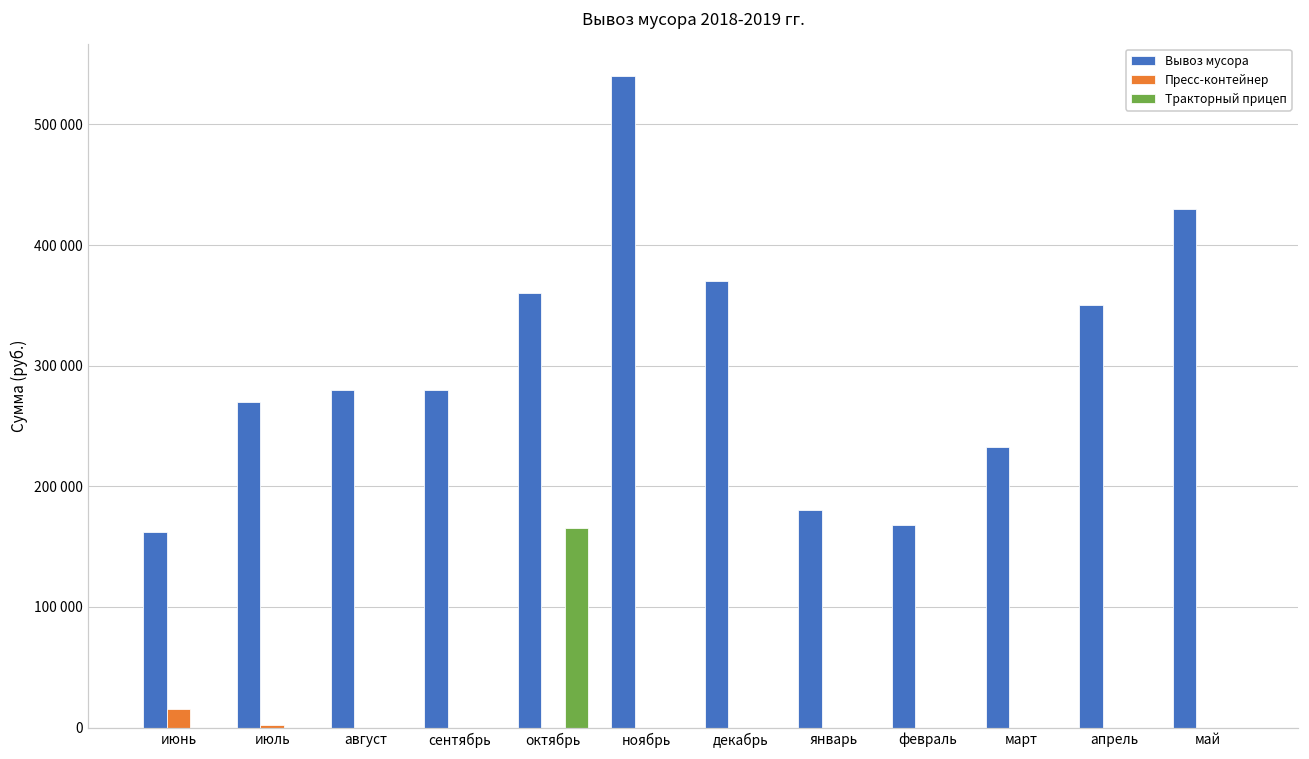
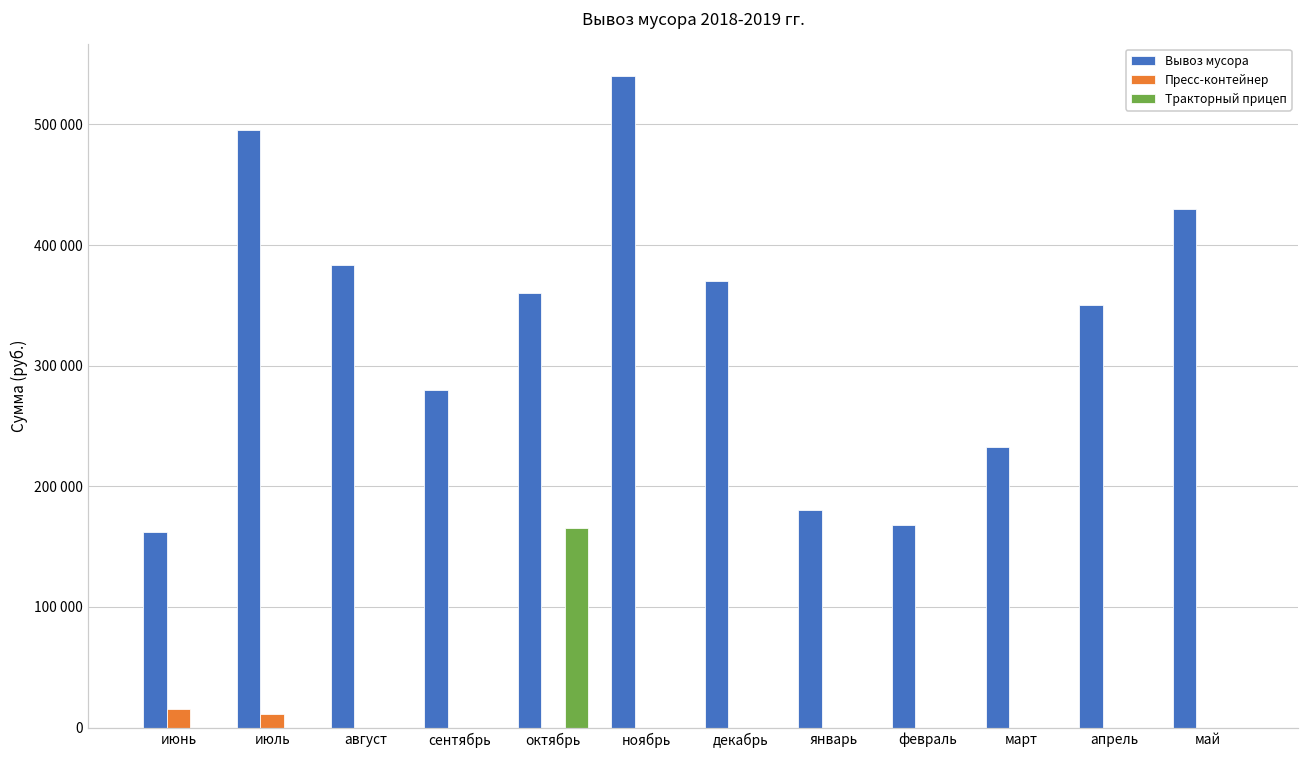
  {
    "Вывоз мусора": {
      "июнь": 162000,
-     "июль": 270000,
-     "август": 280000,
+     "июль": 496000,
+     "август": 383000,
      "сентябрь": 280000,
      "октябрь": 360000,
      "ноябрь": 540000,
      "декабрь": 370000,
      "январь": 180000,
      "февраль": 168000,
      "март": 232000,
      "апрель": 350000,
      "май": 430000
    },
    "Пресс-контейнер": {
      "июнь": 16000,
-     "июль": 2000,
+     "июль": 11000,
      "август": 0,
      "сентябрь": 0,
      "октябрь": 0,
      "ноябрь": 0,
      "декабрь": 0,
      "январь": 0,
      "февраль": 0,
      "март": 0,
      "апрель": 0,
      "май": 0
    },
    "Тракторный прицеп": {
      "июнь": 0,
      "июль": 0,
      "август": 0,
      "сентябрь": 0,
      "октябрь": 165000,
      "ноябрь": 0,
      "декабрь": 0,
      "январь": 0,
      "февраль": 0,
      "март": 0,
      "апрель": 0,
      "май": 0
    }
  }
